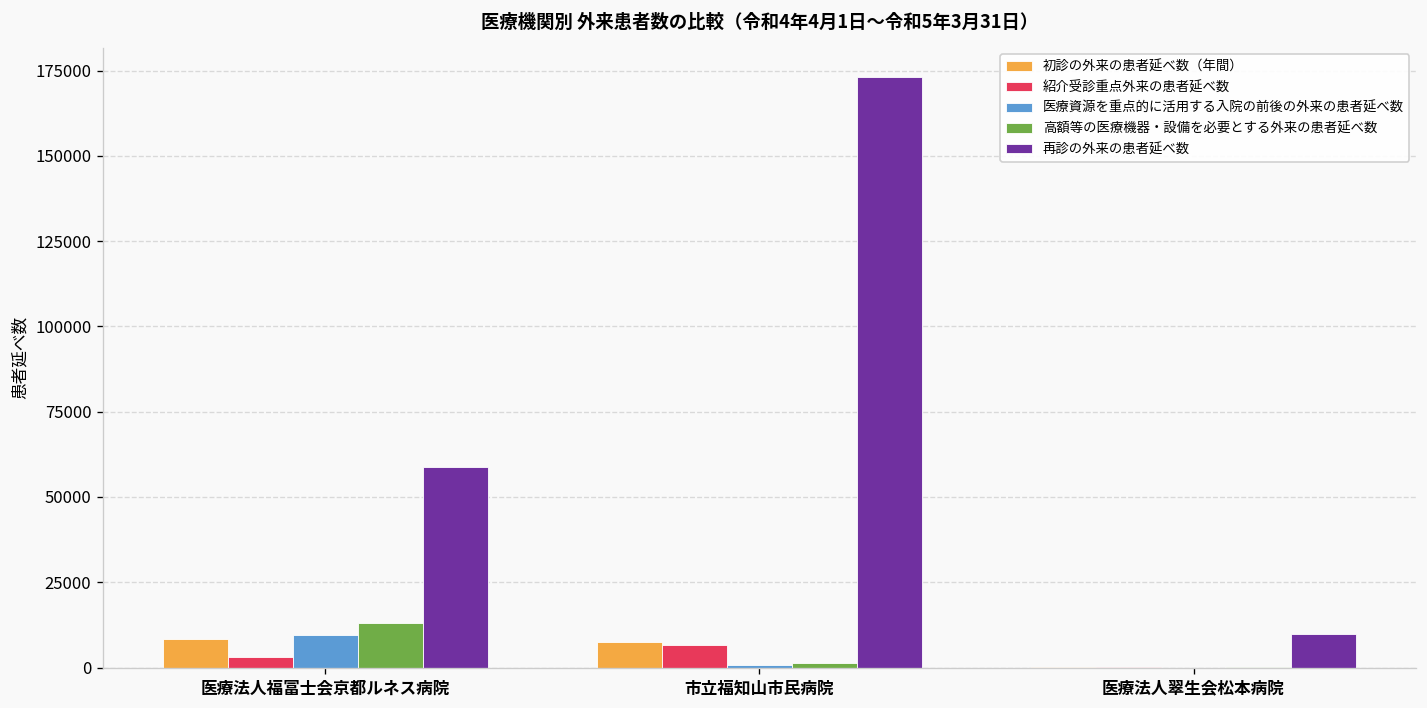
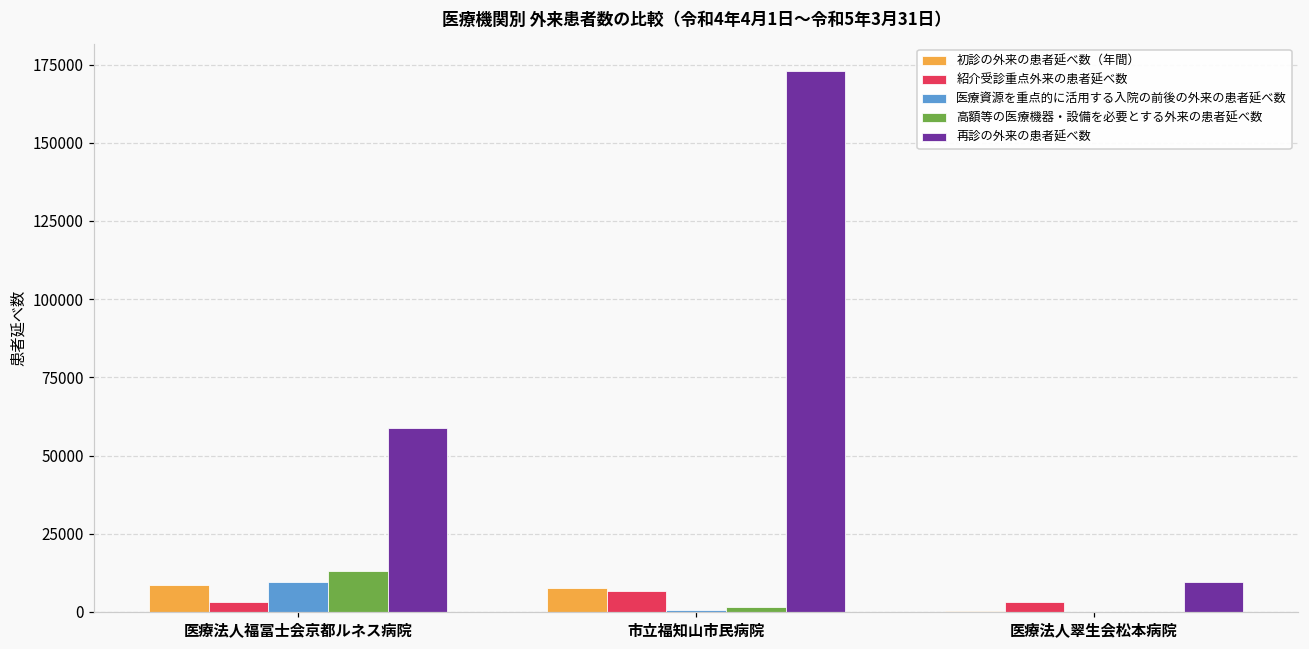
  {
    "初診の外来の患者延べ数（年間）": {
      "医療法人福冨士会京都ルネス病院": 8000,
      "市立福知山市民病院": 8000
    },
    "紹介受診重点外来の患者延べ数": {
      "医療法人福冨士会京都ルネス病院": 3000,
      "市立福知山市民病院": 7000,
-     "医療法人翠生会松本病院": 0
+     "医療法人翠生会松本病院": 3000
    },
    "医療資源を重点的に活用する入院の前後の外来の患者延べ数": {
      "医療法人福冨士会京都ルネス病院": 9000,
      "医療法人翠生会松本病院": 0
    },
    "高額等の医療機器・設備を必要とする外来の患者延べ数": {
      "医療法人福冨士会京都ルネス病院": 13000,
      "市立福知山市民病院": 1000
    },
    "再診の外来の患者延べ数": {
      "医療法人福冨士会京都ルネス病院": 59000,
      "市立福知山市民病院": 173000,
      "医療法人翠生会松本病院": 10000
    }
  }
